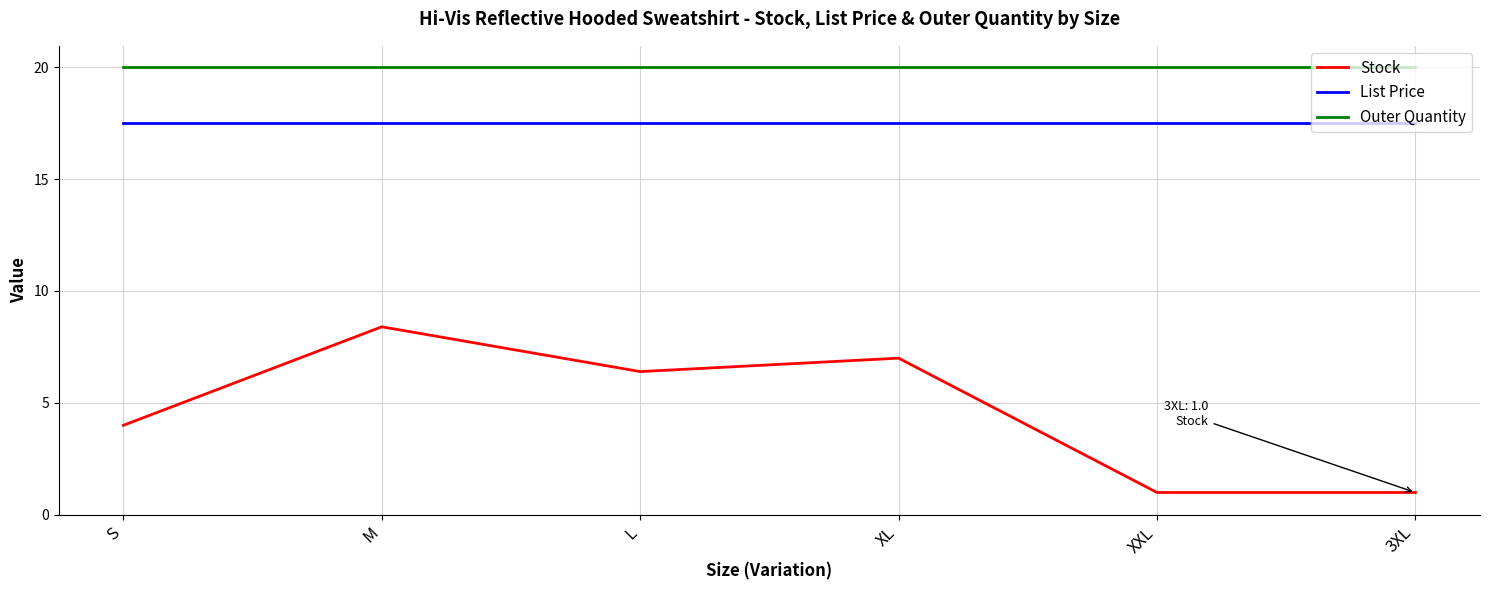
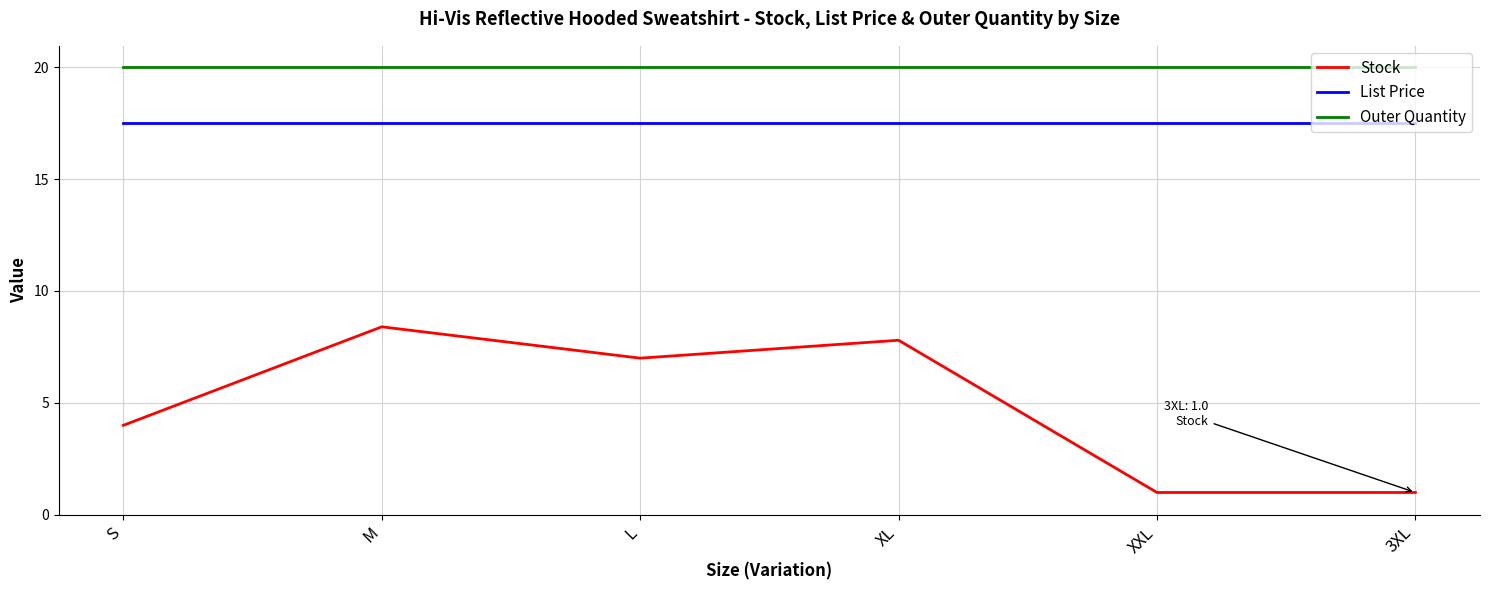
  {
    "Stock": {
      "S": 4.0,
      "M": 8.4,
-     "L": 6.4,
-     "XL": 7.0,
+     "L": 7.0,
+     "XL": 7.8,
      "XXL": 1.0
    },
    "List Price": {
      "S": 17.5,
      "M": 17.5,
      "L": 17.5,
      "XL": 17.5,
      "XXL": 17.5
    },
    "Outer Quantity": {
      "S": 20.0,
      "M": 20.0,
      "L": 20.0,
      "XL": 20.0,
      "XXL": 20.0
    }
  }
